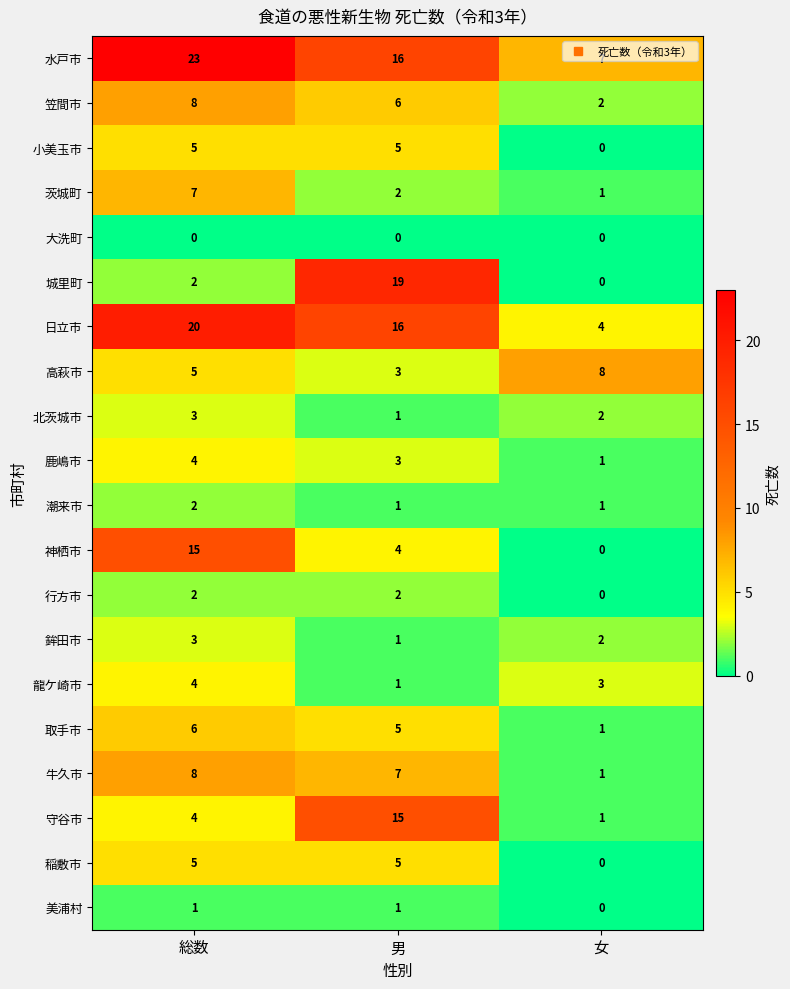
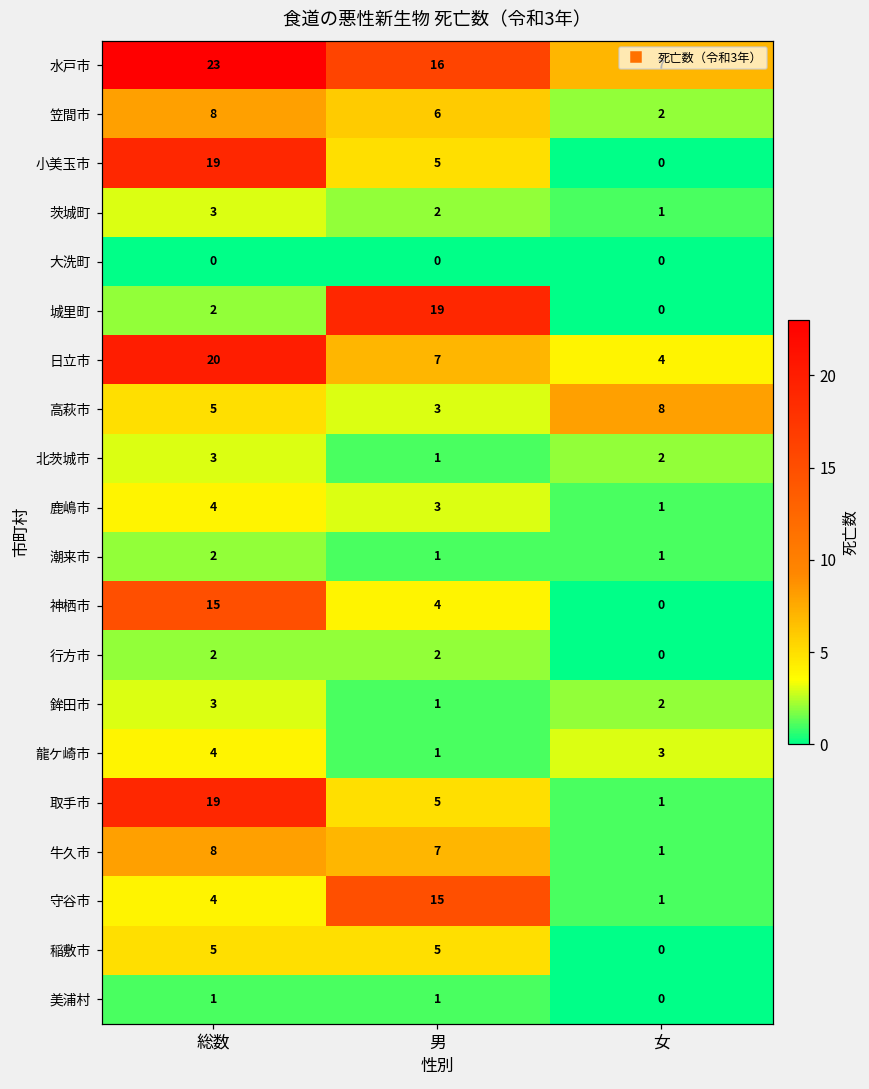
  {
    "水戸市": {
      "総数": 23,
      "男": 16
    },
    "笠間市": {
      "総数": 8,
      "男": 6,
      "女": 2
    },
    "小美玉市": {
-     "総数": 5,
+     "総数": 19,
      "男": 5,
      "女": 0
    },
    "茨城町": {
-     "総数": 7,
+     "総数": 3,
      "男": 2,
      "女": 1
    },
    "大洗町": {
      "総数": 0,
      "男": 0,
      "女": 0
    },
    "城里町": {
      "総数": 2,
      "男": 19,
      "女": 0
    },
    "日立市": {
      "総数": 20,
-     "男": 16,
+     "男": 7,
      "女": 4
    },
    "高萩市": {
      "総数": 5,
      "男": 3,
      "女": 8
    },
    "北茨城市": {
      "総数": 3,
      "男": 1,
      "女": 2
    },
    "鹿嶋市": {
      "総数": 4,
      "男": 3,
      "女": 1
    },
    "潮来市": {
      "総数": 2,
      "男": 1,
      "女": 1
    },
    "神栖市": {
      "総数": 15,
      "男": 4,
      "女": 0
    },
    "行方市": {
      "総数": 2,
      "男": 2,
      "女": 0
    },
    "鉾田市": {
      "総数": 3,
      "男": 1,
      "女": 2
    },
    "龍ケ崎市": {
      "総数": 4,
      "男": 1,
      "女": 3
    },
    "取手市": {
-     "総数": 6,
+     "総数": 19,
      "男": 5,
      "女": 1
    },
    "牛久市": {
      "総数": 8,
      "男": 7,
      "女": 1
    },
    "守谷市": {
      "総数": 4,
      "男": 15,
      "女": 1
    },
    "稲敷市": {
      "総数": 5,
      "男": 5,
      "女": 0
    },
    "美浦村": {
      "総数": 1,
      "男": 1,
      "女": 0
    }
  }
